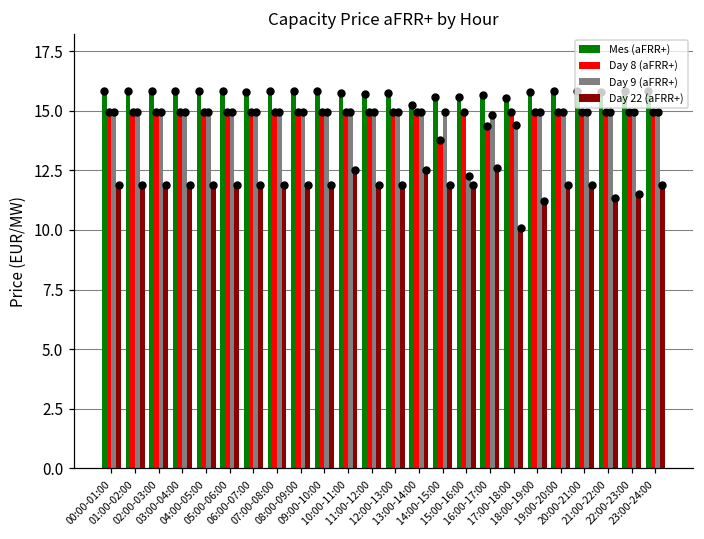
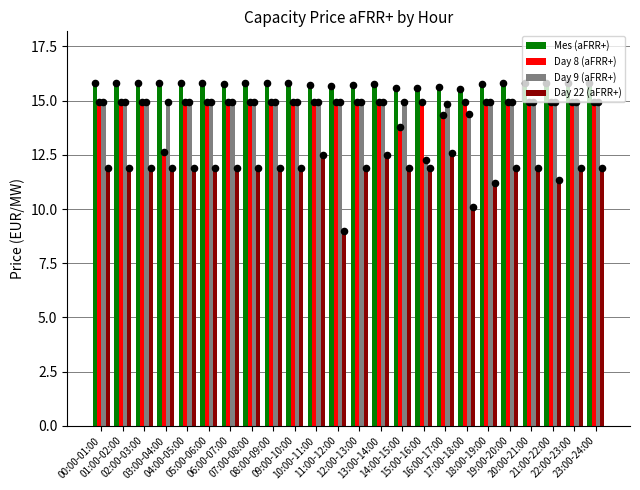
  {
    "Mes (aFRR+)": {
      "00:00-01:00": 15.8,
      "01:00-02:00": 15.8,
      "02:00-03:00": 15.8,
      "03:00-04:00": 15.8,
      "04:00-05:00": 15.8,
      "05:00-06:00": 15.8,
      "06:00-07:00": 15.8,
      "07:00-08:00": 15.8,
      "08:00-09:00": 15.8,
      "09:00-10:00": 15.8,
      "10:00-11:00": 15.7,
      "11:00-12:00": 15.7,
      "12:00-13:00": 15.7,
-     "13:00-14:00": 15.2,
+     "13:00-14:00": 15.8,
      "14:00-15:00": 15.6,
      "15:00-16:00": 15.6,
      "16:00-17:00": 15.6,
      "17:00-18:00": 15.5,
      "18:00-19:00": 15.8,
      "19:00-20:00": 15.8
    },
    "Day 8 (aFRR+)": {
      "00:00-01:00": 15.0,
      "01:00-02:00": 15.0,
      "02:00-03:00": 15.0,
-     "03:00-04:00": 15.0,
+     "03:00-04:00": 12.6,
      "04:00-05:00": 15.0,
      "05:00-06:00": 15.0,
      "06:00-07:00": 15.0,
      "07:00-08:00": 15.0,
      "08:00-09:00": 15.0,
      "09:00-10:00": 15.0,
      "10:00-11:00": 15.0,
      "11:00-12:00": 15.0,
      "12:00-13:00": 15.0,
      "13:00-14:00": 15.0,
      "14:00-15:00": 13.8,
      "15:00-16:00": 15.0,
      "16:00-17:00": 14.4,
      "17:00-18:00": 15.0,
      "18:00-19:00": 15.0,
      "19:00-20:00": 15.0
    },
    "Day 9 (aFRR+)": {
      "00:00-01:00": 15.0,
      "01:00-02:00": 15.0,
      "02:00-03:00": 15.0,
      "03:00-04:00": 15.0,
      "04:00-05:00": 15.0,
      "05:00-06:00": 15.0,
      "06:00-07:00": 15.0,
      "07:00-08:00": 15.0,
      "08:00-09:00": 15.0,
      "09:00-10:00": 15.0,
      "10:00-11:00": 15.0,
      "11:00-12:00": 15.0,
      "12:00-13:00": 15.0,
      "13:00-14:00": 15.0,
      "14:00-15:00": 15.0,
      "15:00-16:00": 12.3,
      "16:00-17:00": 14.8,
      "17:00-18:00": 14.4,
      "18:00-19:00": 15.0,
      "19:00-20:00": 15.0
    },
    "Day 22 (aFRR+)": {
      "00:00-01:00": 11.9,
      "01:00-02:00": 11.9,
      "02:00-03:00": 11.9,
      "03:00-04:00": 11.9,
      "04:00-05:00": 11.9,
      "05:00-06:00": 11.9,
      "06:00-07:00": 11.9,
      "07:00-08:00": 11.9,
      "08:00-09:00": 11.9,
      "09:00-10:00": 11.9,
      "10:00-11:00": 12.5,
-     "11:00-12:00": 11.9,
+     "11:00-12:00": 9.0,
      "12:00-13:00": 11.9,
      "13:00-14:00": 12.5,
      "14:00-15:00": 11.9,
      "15:00-16:00": 11.9,
      "16:00-17:00": 12.6,
      "17:00-18:00": 10.1,
      "18:00-19:00": 11.2,
      "19:00-20:00": 11.9,
      "20:00-21:00": 11.9,
      "21:00-22:00": 11.4,
-     "22:00-23:00": 11.5,
+     "22:00-23:00": 11.9,
      "23:00-24:00": 11.9
    }
  }
